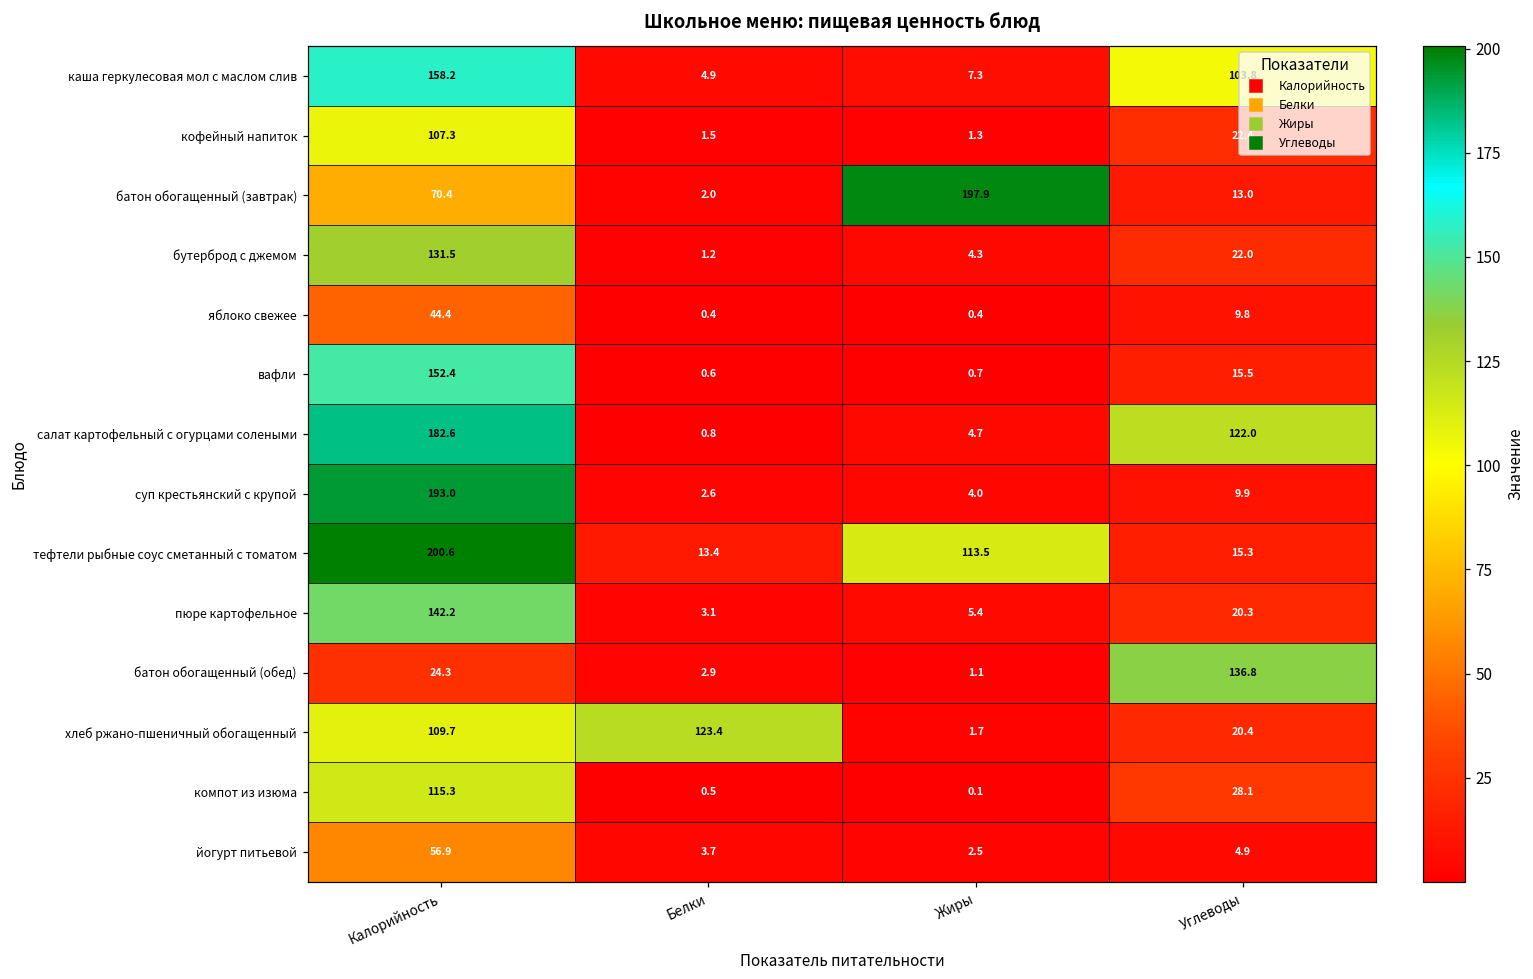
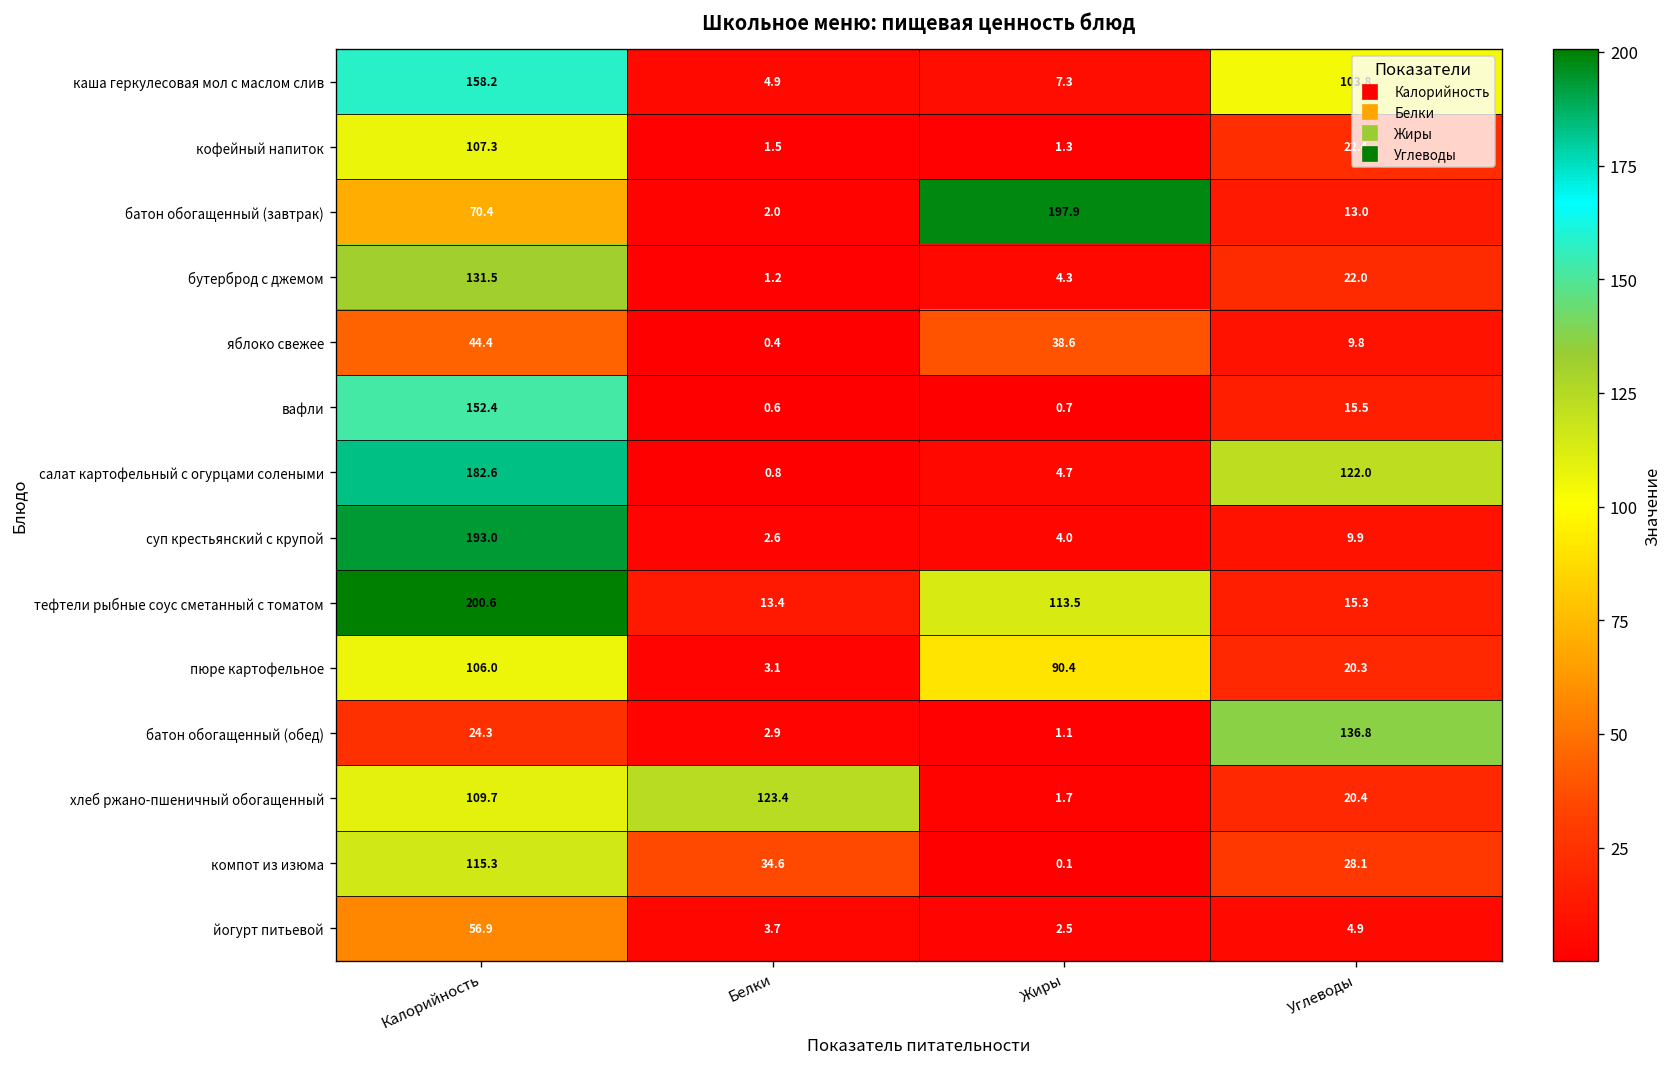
  {
    "каша геркулесовая мол с маслом слив": {
      "Калорийность": 158.2,
      "Белки": 4.9,
      "Жиры": 7.3
    },
    "кофейный напиток": {
      "Калорийность": 107.3,
      "Белки": 1.5,
      "Жиры": 1.3
    },
    "батон обогащенный (завтрак)": {
      "Калорийность": 70.4,
      "Белки": 2.0,
      "Жиры": 197.9,
      "Углеводы": 13.0
    },
    "бутерброд с джемом": {
      "Калорийность": 131.5,
      "Белки": 1.2,
      "Жиры": 4.3,
      "Углеводы": 22.0
    },
    "яблоко свежее": {
      "Калорийность": 44.4,
      "Белки": 0.4,
-     "Жиры": 0.4,
+     "Жиры": 38.6,
      "Углеводы": 9.8
    },
    "вафли": {
      "Калорийность": 152.4,
      "Белки": 0.6,
      "Жиры": 0.7,
      "Углеводы": 15.5
    },
    "салат картофельный с огурцами солеными": {
      "Калорийность": 182.6,
      "Белки": 0.8,
      "Жиры": 4.7,
      "Углеводы": 122.0
    },
    "суп крестьянский с крупой": {
      "Калорийность": 193.0,
      "Белки": 2.6,
      "Жиры": 4.0,
      "Углеводы": 9.9
    },
    "тефтели рыбные соус сметанный с томатом": {
      "Калорийность": 200.6,
      "Белки": 13.4,
      "Жиры": 113.5,
      "Углеводы": 15.3
    },
    "пюре картофельное": {
-     "Калорийность": 142.2,
+     "Калорийность": 106.0,
      "Белки": 3.1,
-     "Жиры": 5.4,
+     "Жиры": 90.4,
      "Углеводы": 20.3
    },
    "батон обогащенный (обед)": {
      "Калорийность": 24.3,
      "Белки": 2.9,
      "Жиры": 1.1,
      "Углеводы": 136.8
    },
    "хлеб ржано-пшеничный обогащенный": {
      "Калорийность": 109.7,
      "Белки": 123.4,
      "Жиры": 1.7,
      "Углеводы": 20.4
    },
    "компот из изюма": {
      "Калорийность": 115.3,
-     "Белки": 0.5,
+     "Белки": 34.6,
      "Жиры": 0.1,
      "Углеводы": 28.1
    },
    "йогурт питьевой": {
      "Калорийность": 56.9,
      "Белки": 3.7,
      "Жиры": 2.5,
      "Углеводы": 4.9
    }
  }
